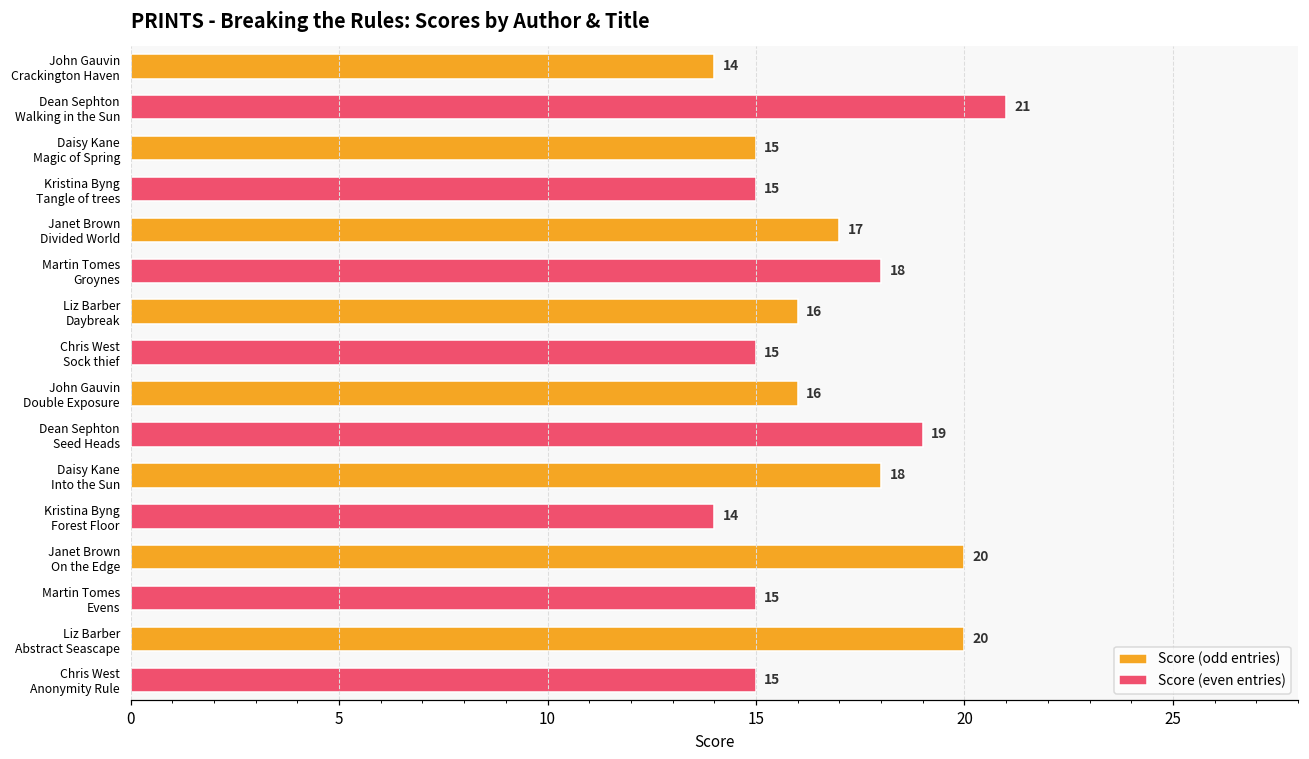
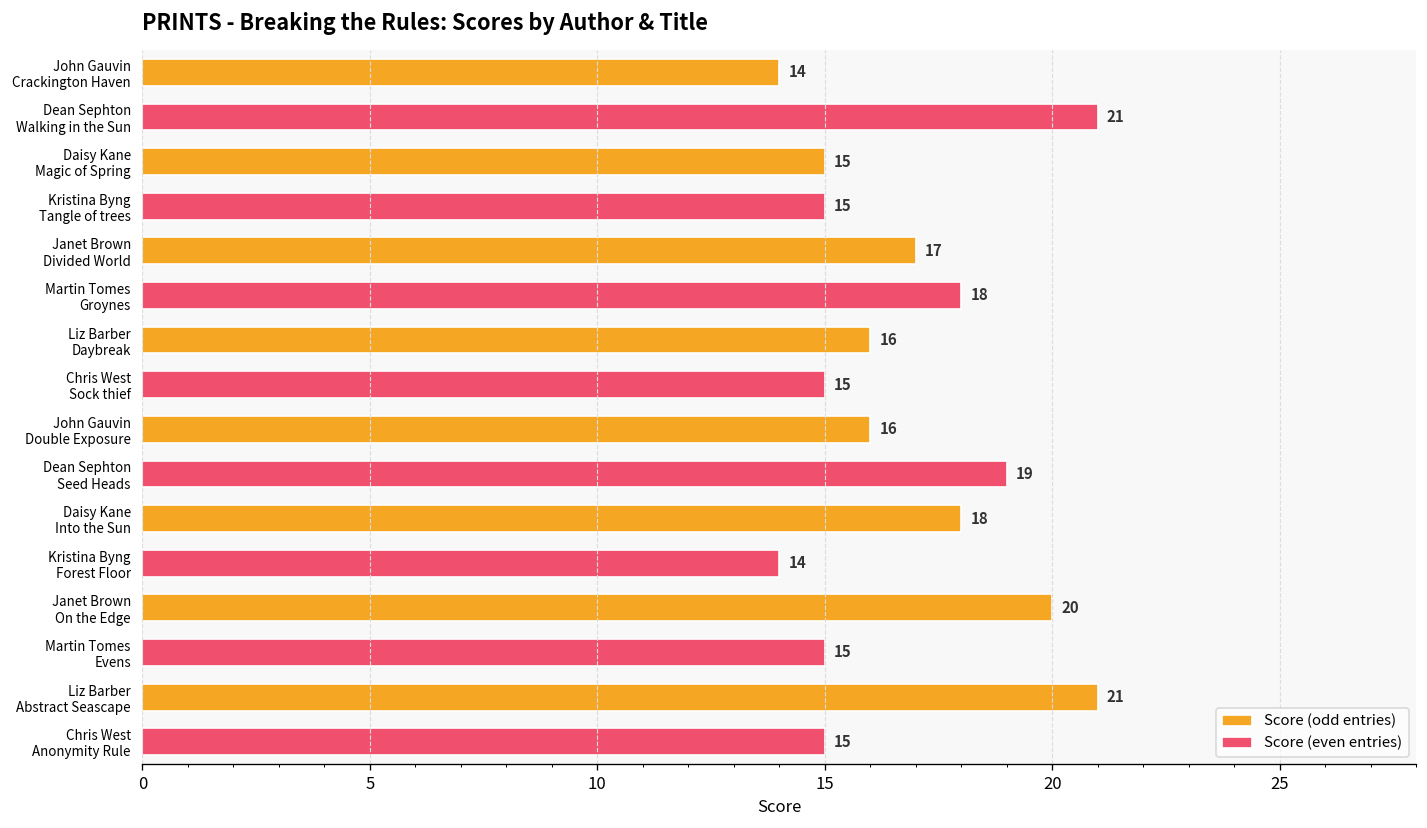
  {
    "John Gauvin Crackington Haven": 14,
    "Dean Sephton Walking in the Sun": 21,
    "Daisy Kane Magic of Spring": 15,
    "Kristina Byng Tangle of trees": 15,
    "Janet Brown Divided World": 17,
    "Martin Tomes Groynes": 18,
    "Liz Barber Daybreak": 16,
    "Chris West Sock thief": 15,
    "John Gauvin Double Exposure": 16,
    "Dean Sephton Seed Heads": 19,
    "Daisy Kane Into the Sun": 18,
    "Kristina Byng Forest Floor": 14,
    "Janet Brown On the Edge": 20,
    "Martin Tomes Evens": 15,
-   "Liz Barber Abstract Seascape": 20,
+   "Liz Barber Abstract Seascape": 21,
    "Chris West Anonymity Rule": 15
  }
